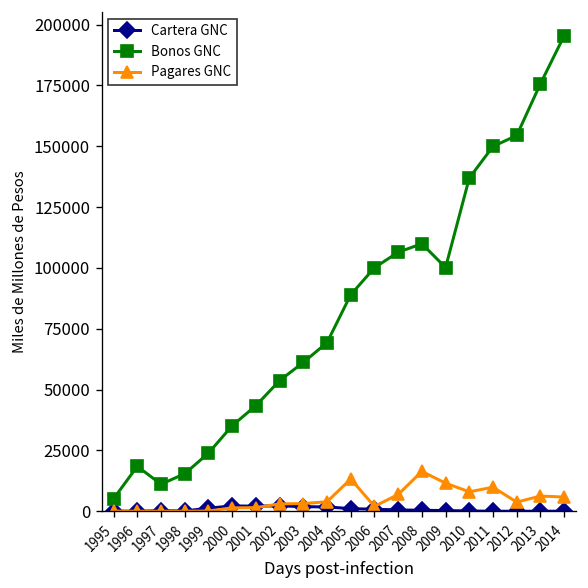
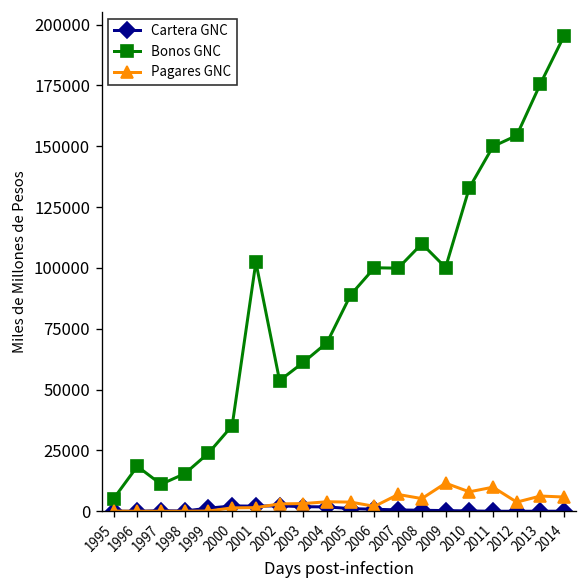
  {
    "Cartera GNC": {
      "2003": 2000,
      "2004": 2000,
      "2005": 1000,
      "2007": 1000,
      "2008": 0,
      "2009": 0,
      "2010": 0,
      "2011": 0,
      "2012": 0,
      "2013": 0,
      "2014": 0
    },
    "Bonos GNC": {
      "1995": 5000,
      "1996": 18000,
      "1997": 11000,
      "1998": 15000,
      "1999": 24000,
      "2000": 35000,
-     "2001": 43000,
+     "2001": 102000,
      "2002": 54000,
      "2003": 61000,
      "2004": 69000,
      "2005": 89000,
      "2006": 100000,
-     "2007": 106000,
+     "2007": 100000,
      "2008": 110000,
      "2009": 100000,
-     "2010": 137000,
+     "2010": 133000,
      "2011": 150000,
      "2012": 154000,
      "2013": 176000,
      "2014": 195000
    },
    "Pagares GNC": {
      "2003": 3000,
      "2004": 4000,
-     "2005": 13000,
+     "2005": 4000,
      "2007": 7000,
-     "2008": 16000,
+     "2008": 5000,
      "2009": 12000,
      "2010": 8000,
      "2011": 10000,
      "2012": 4000,
      "2013": 6000,
      "2014": 6000
    }
  }
